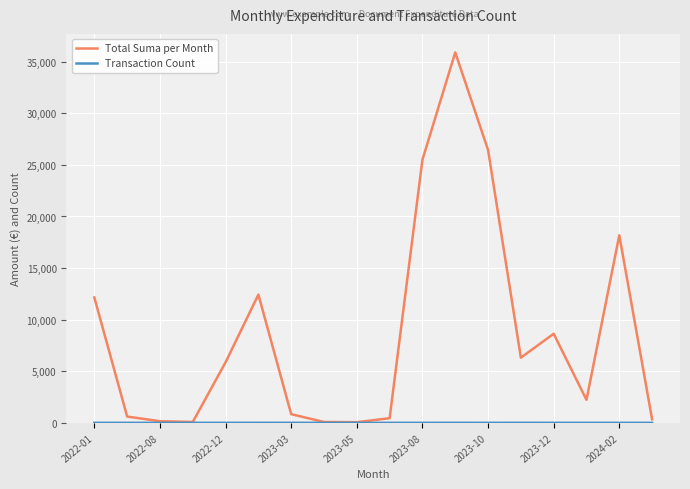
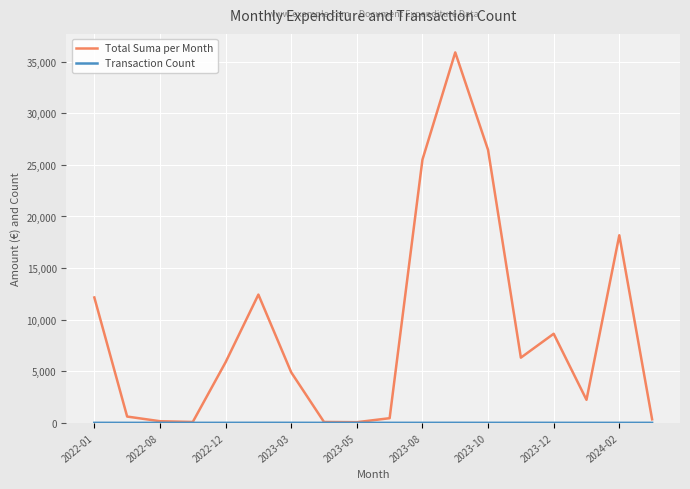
  {
    "Total Suma per Month": {
      "2022-01": "12,100",
      "2022-12": "5,900",
-     "2023-03": "800",
+     "2023-03": "4,900",
      "2023-08": "25,500",
      "2023-10": "26,400",
      "2023-12": "8,600",
      "2024-02": "18,200"
    },
    "Transaction Count": {
      "2022-01": "0",
      "2022-12": "0",
      "2023-03": "0",
      "2023-08": "0",
      "2023-10": "0",
      "2023-12": "0",
      "2024-02": "0"
    }
  }
